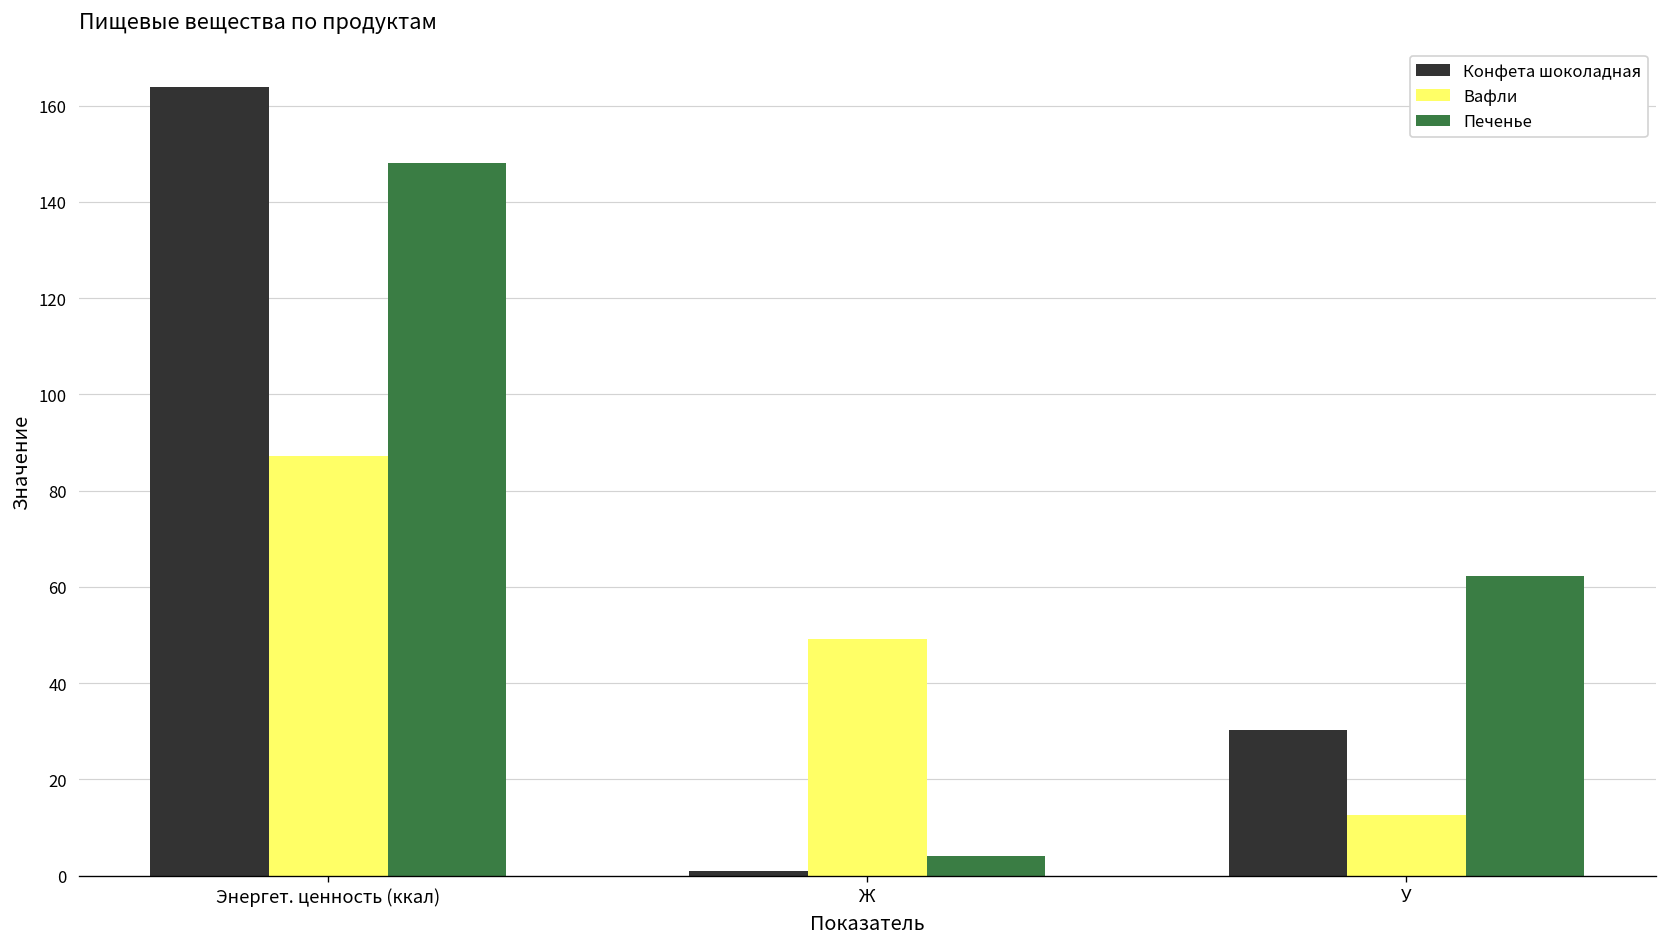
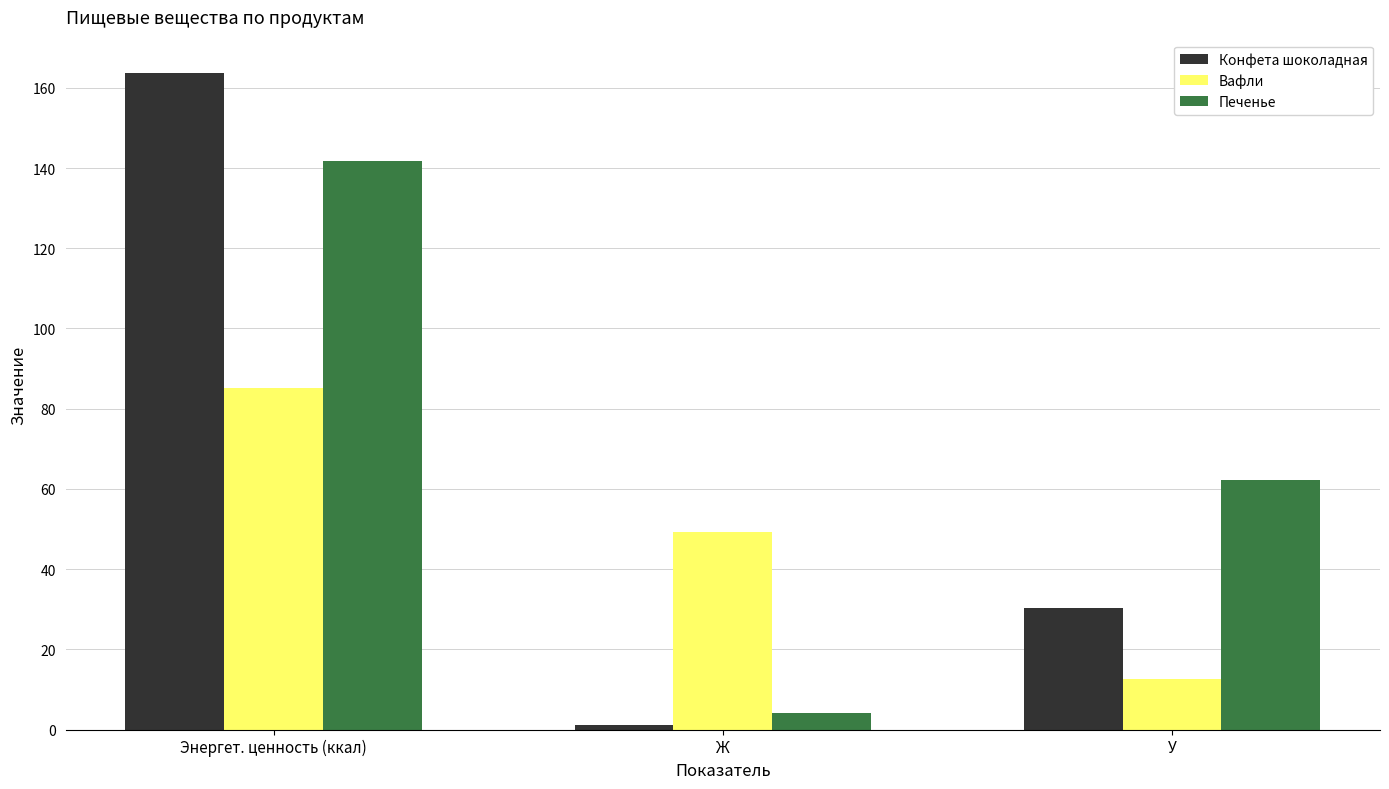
  {
    "Конфета шоколадная": {
      "Энергет. ценность (ккал)": 164,
      "Ж": 1,
      "У": 30
    },
    "Вафли": {
-     "Энергет. ценность (ккал)": 87,
+     "Энергет. ценность (ккал)": 85,
      "Ж": 49,
      "У": 13
    },
    "Печенье": {
-     "Энергет. ценность (ккал)": 148,
+     "Энергет. ценность (ккал)": 142,
      "Ж": 4,
      "У": 62
    }
  }
